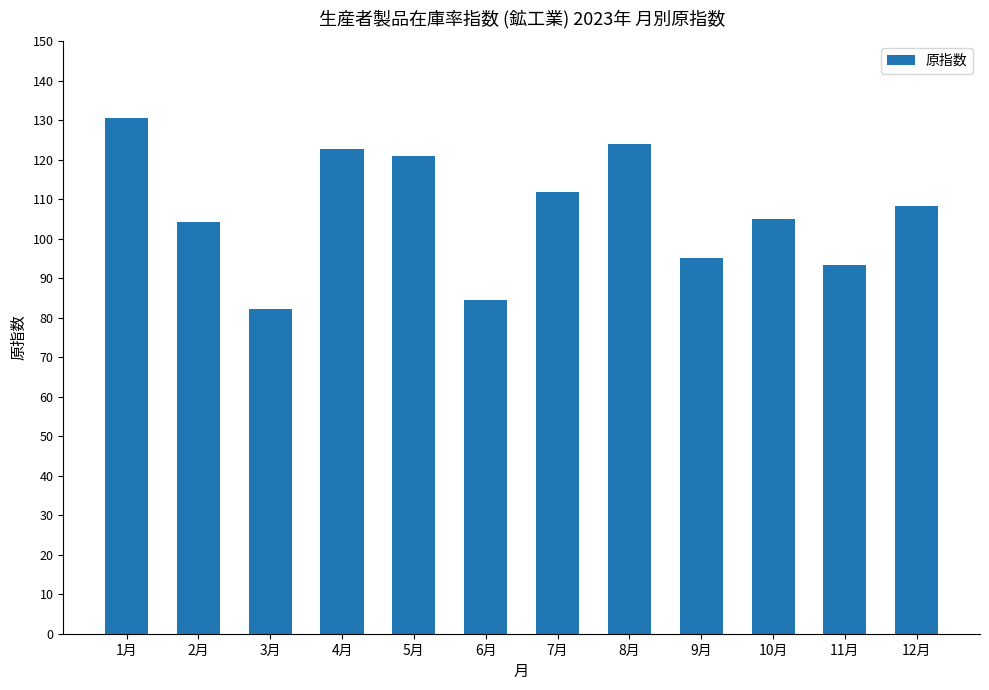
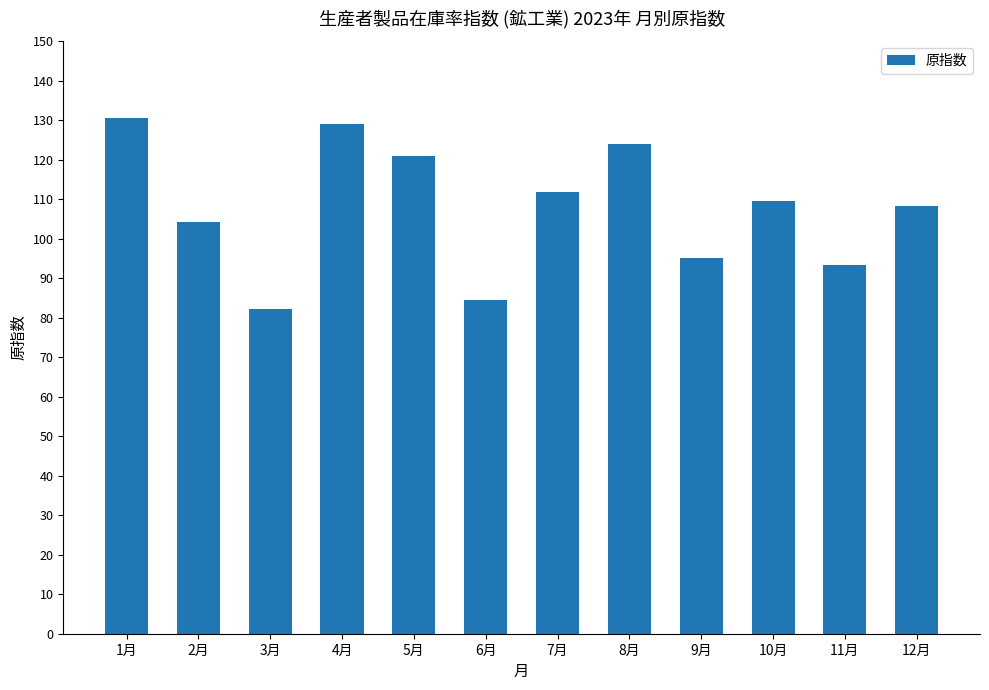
  {
    "1月": 131,
    "2月": 104,
    "3月": 82,
-   "4月": 123,
+   "4月": 129,
    "5月": 121,
    "6月": 85,
    "7月": 112,
    "8月": 124,
    "9月": 95,
-   "10月": 105,
+   "10月": 110,
    "11月": 93,
    "12月": 108
  }
